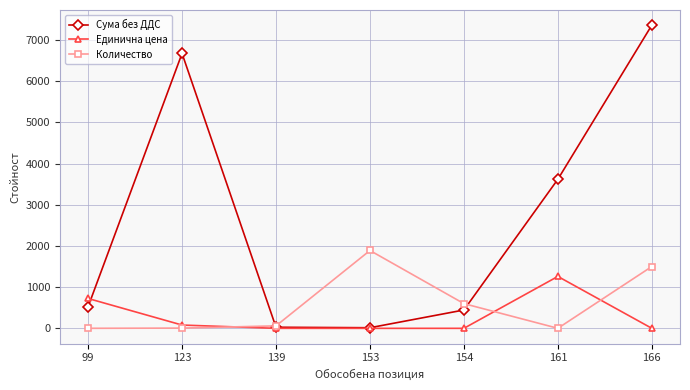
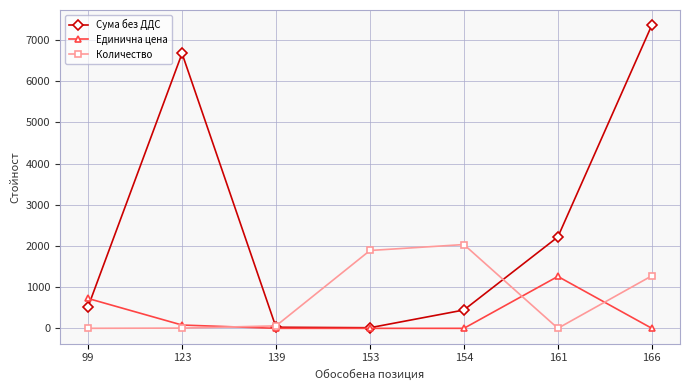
  {
    "Сума без ДДС": {
      "99": 500,
      "123": 6700,
      "154": 400,
-     "161": 3600,
+     "161": 2200,
      "166": 7400
    },
    "Единична цена": {
      "99": 700,
      "123": 100,
      "154": 0,
      "161": 1300,
      "166": 0
    },
    "Количество": {
      "99": 0,
      "123": 0,
      "153": 1900,
-     "154": 600,
+     "154": 2000,
      "161": 0,
-     "166": 1500
+     "166": 1300
    }
  }
